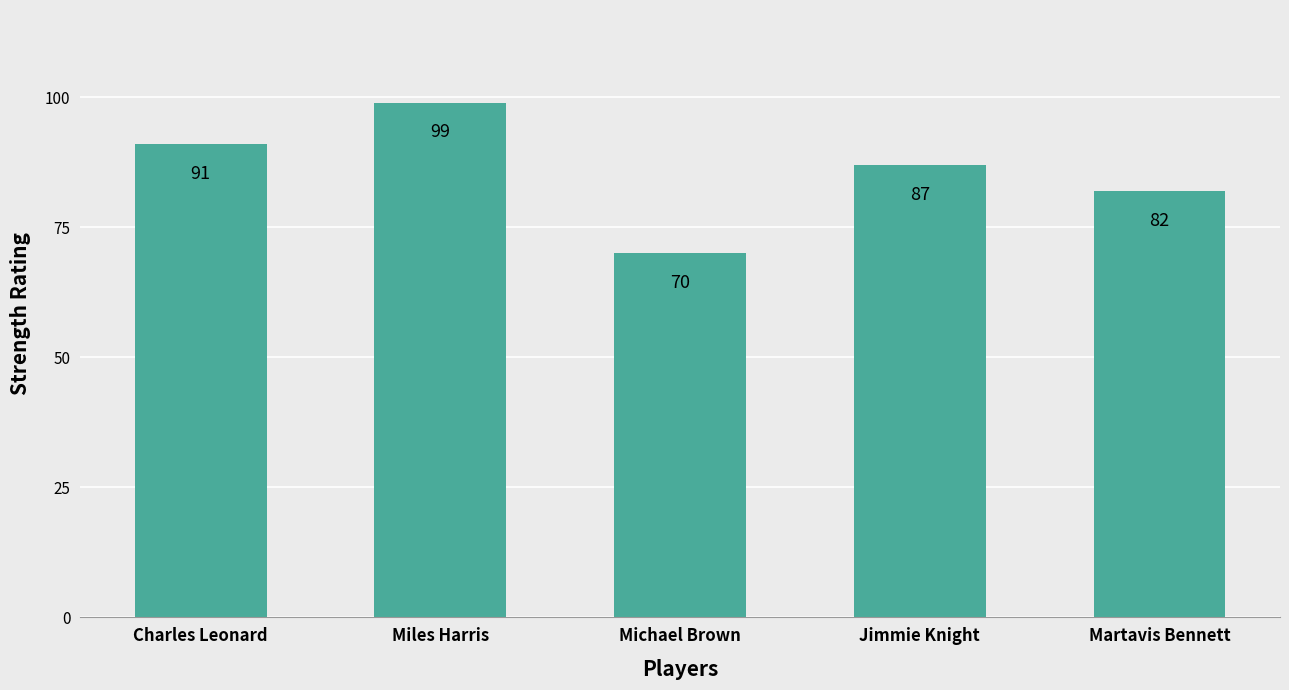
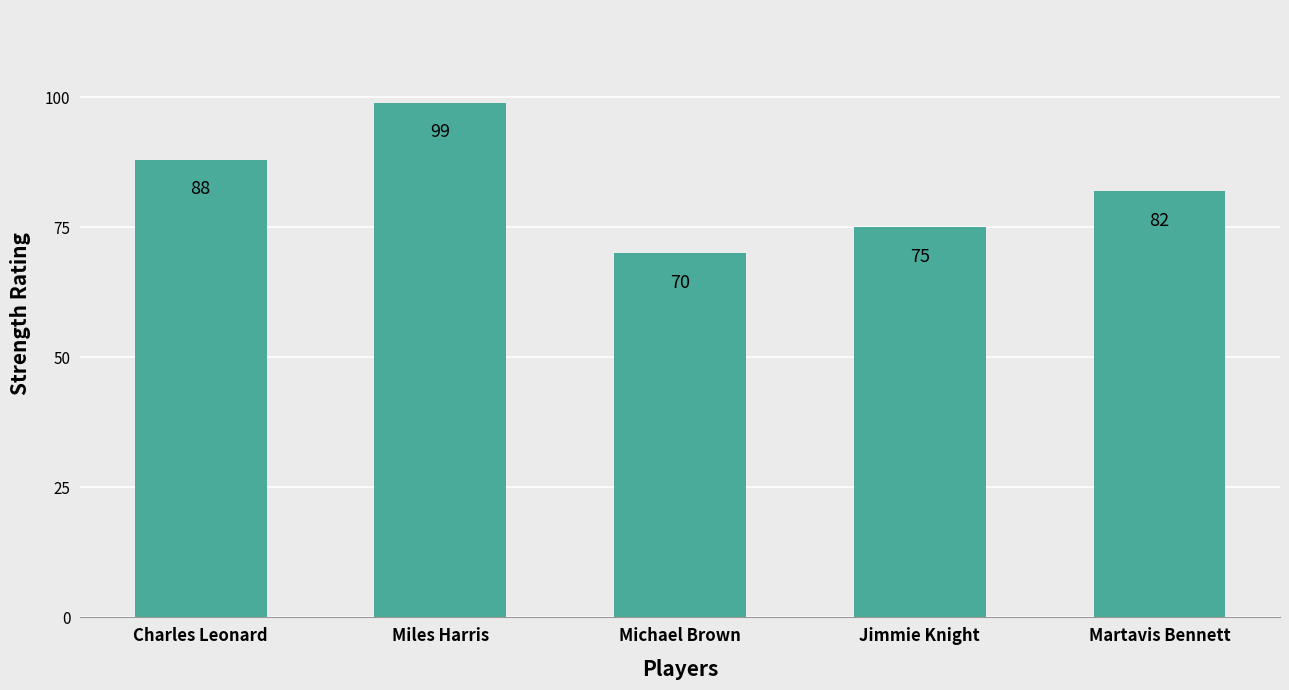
  {
-   "Charles Leonard": 91,
+   "Charles Leonard": 88,
    "Miles Harris": 99,
    "Michael Brown": 70,
-   "Jimmie Knight": 87,
+   "Jimmie Knight": 75,
    "Martavis Bennett": 82
  }
